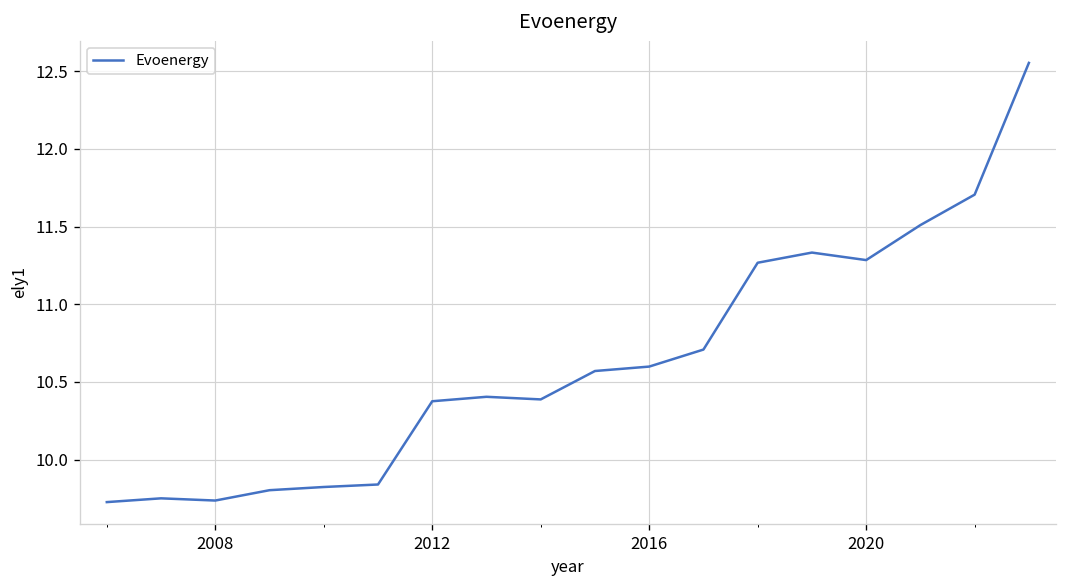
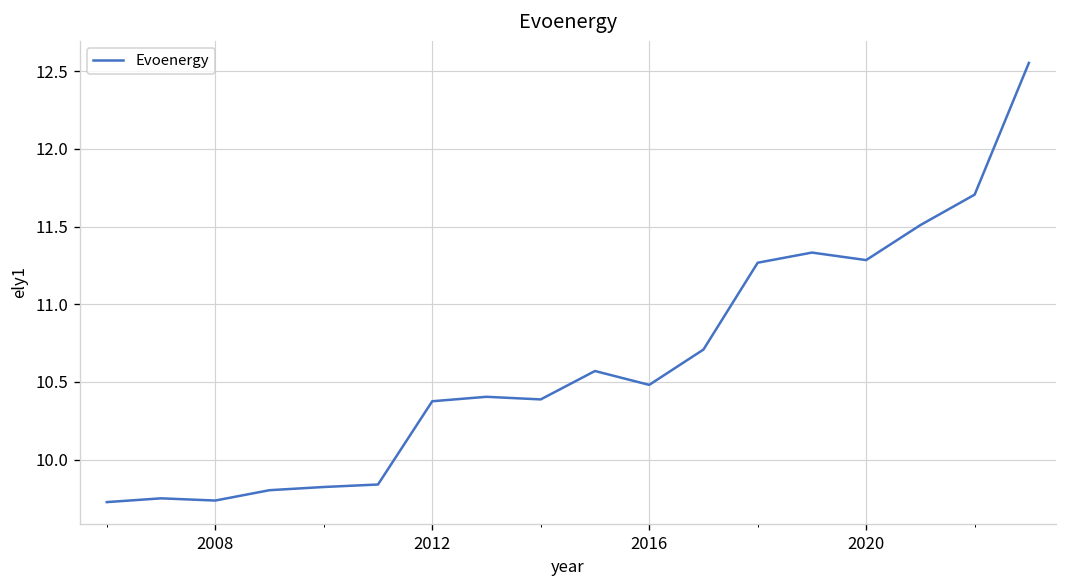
  {
    "2008": 9.74,
    "2012": 10.38,
-   "2016": 10.60,
+   "2016": 10.48,
    "2020": 11.28
  }
